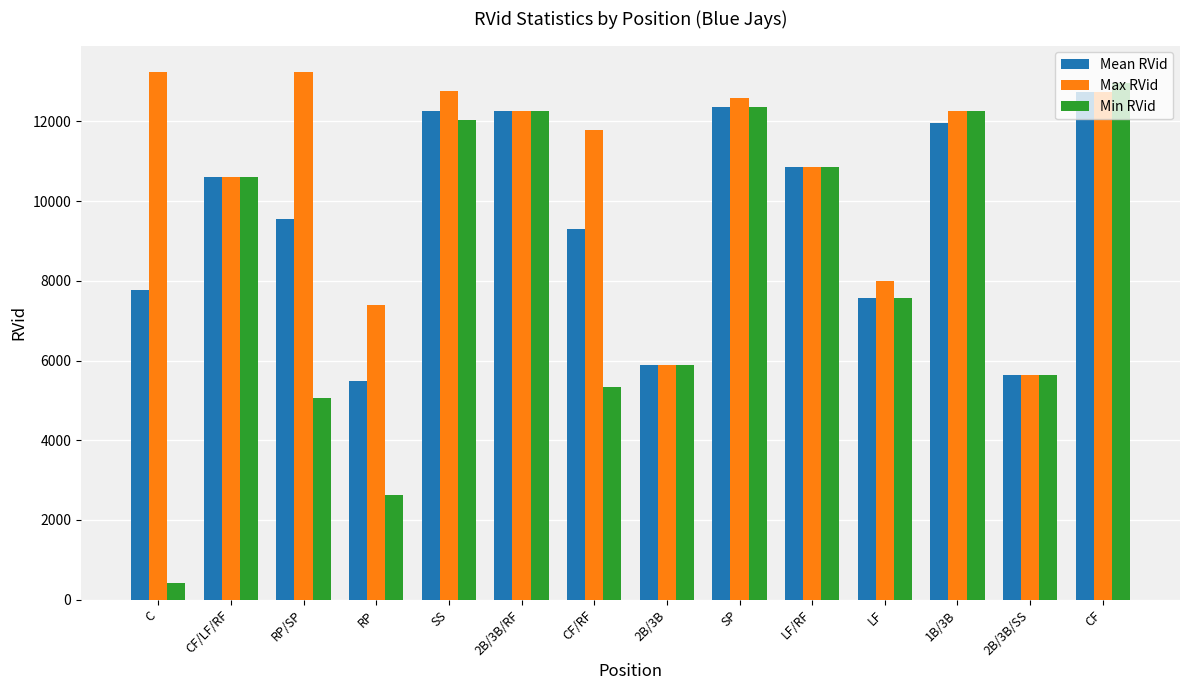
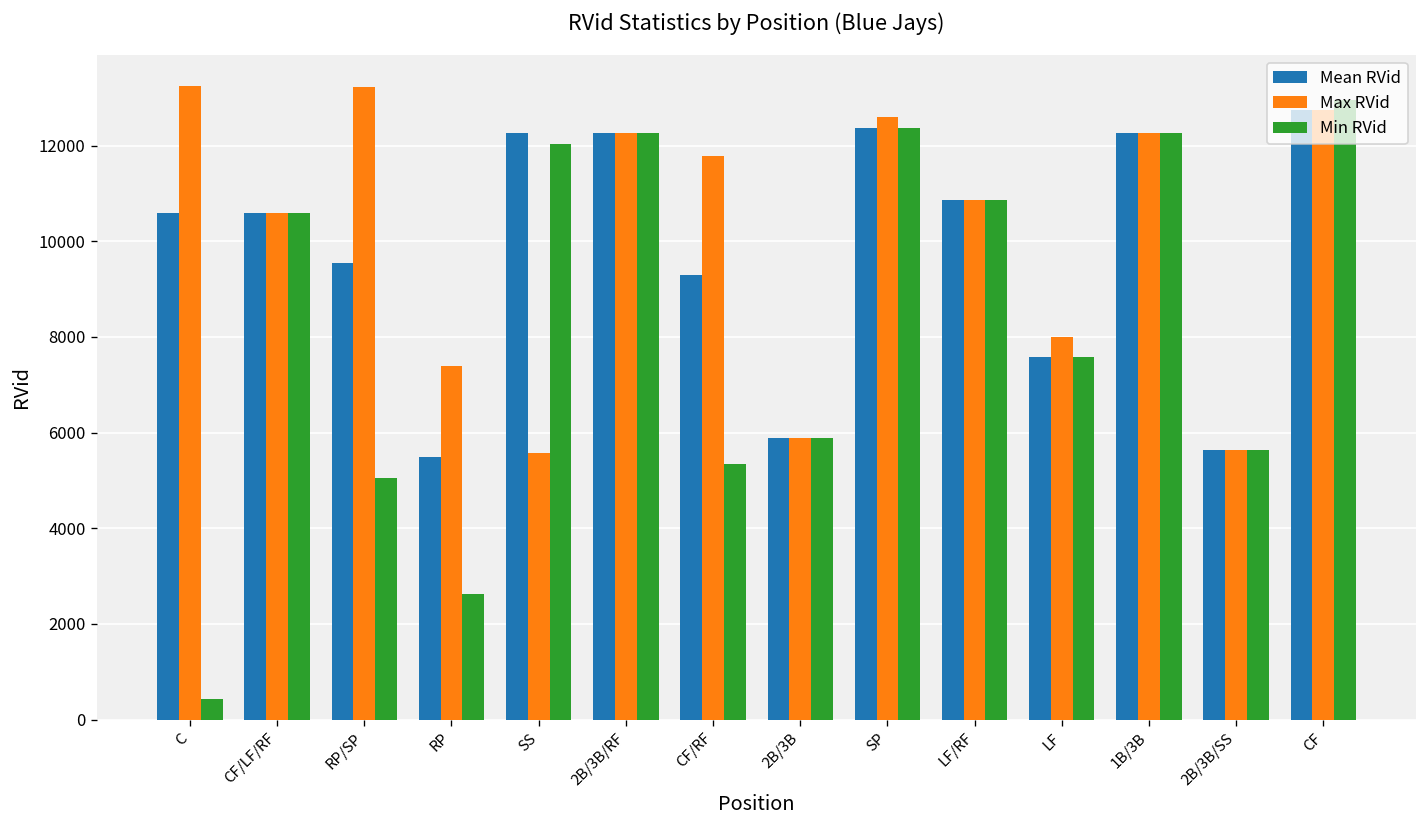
  {
    "Mean RVid": {
-     "C": 7800,
+     "C": 10600,
      "CF/LF/RF": 10600,
      "RP/SP": 9600,
      "RP": 5500,
      "SS": 12300,
      "2B/3B/RF": 12300,
      "CF/RF": 9300,
      "2B/3B": 5900,
      "SP": 12400,
      "LF/RF": 10900,
      "LF": 7600,
-     "1B/3B": 12000,
+     "1B/3B": 12300,
      "2B/3B/SS": 5600
    },
    "Max RVid": {
      "C": 13200,
      "CF/LF/RF": 10600,
      "RP/SP": 13200,
      "RP": 7400,
-     "SS": 12800,
+     "SS": 5600,
      "2B/3B/RF": 12300,
      "CF/RF": 11800,
      "2B/3B": 5900,
      "SP": 12600,
      "LF/RF": 10900,
      "LF": 8000,
      "1B/3B": 12300,
      "2B/3B/SS": 5600
    },
    "Min RVid": {
      "C": 400,
      "CF/LF/RF": 10600,
      "RP/SP": 5100,
      "RP": 2600,
      "SS": 12000,
      "2B/3B/RF": 12300,
      "CF/RF": 5300,
      "2B/3B": 5900,
      "SP": 12400,
      "LF/RF": 10900,
      "LF": 7600,
      "1B/3B": 12300,
      "2B/3B/SS": 5600
    }
  }
